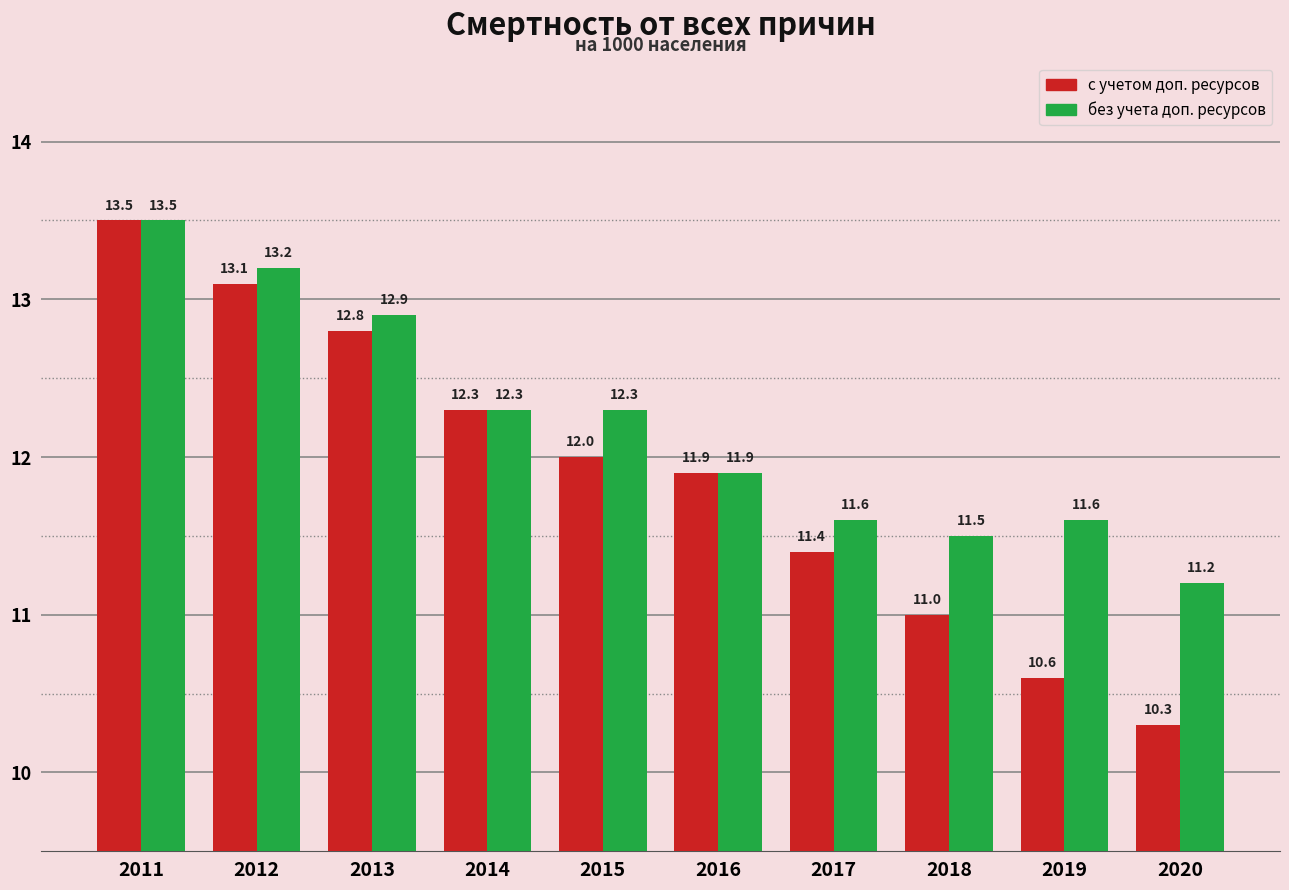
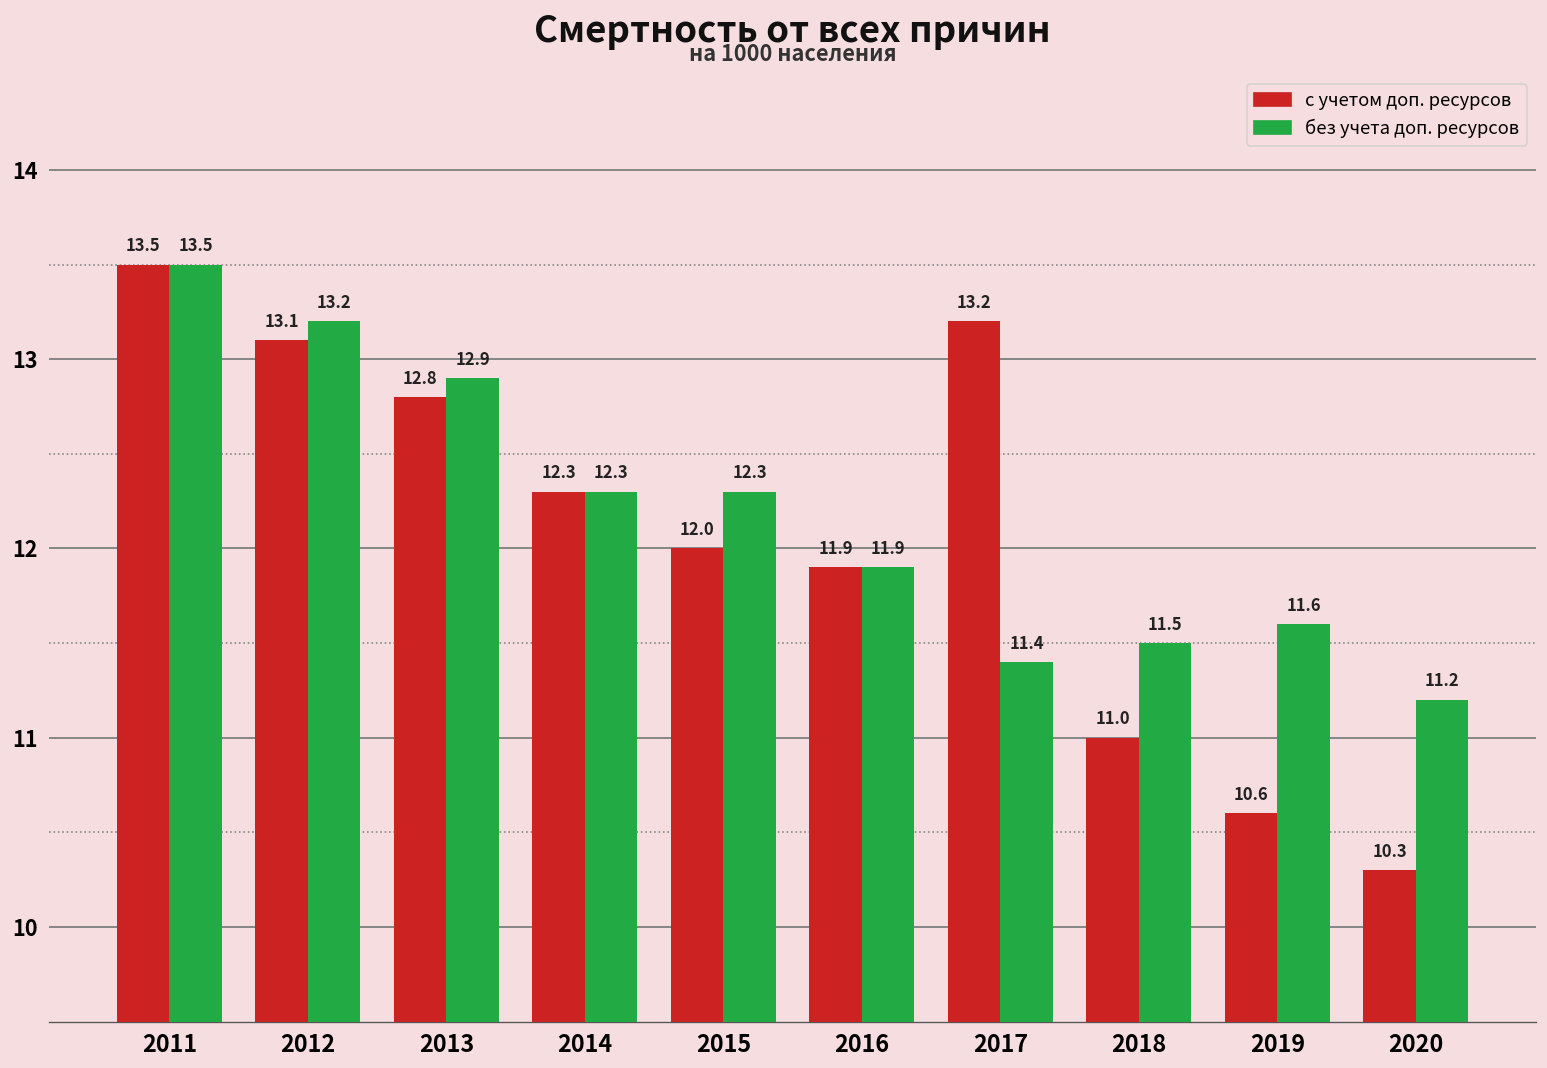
  {
    "с учетом доп. ресурсов": {
      "2011": 13.5,
      "2012": 13.1,
      "2013": 12.8,
      "2014": 12.3,
      "2015": 12.0,
      "2016": 11.9,
-     "2017": 11.4,
+     "2017": 13.2,
      "2018": 11.0,
      "2019": 10.6,
      "2020": 10.3
    },
    "без учета доп. ресурсов": {
      "2011": 13.5,
      "2012": 13.2,
      "2013": 12.9,
      "2014": 12.3,
      "2015": 12.3,
      "2016": 11.9,
-     "2017": 11.6,
+     "2017": 11.4,
      "2018": 11.5,
      "2019": 11.6,
      "2020": 11.2
    }
  }
